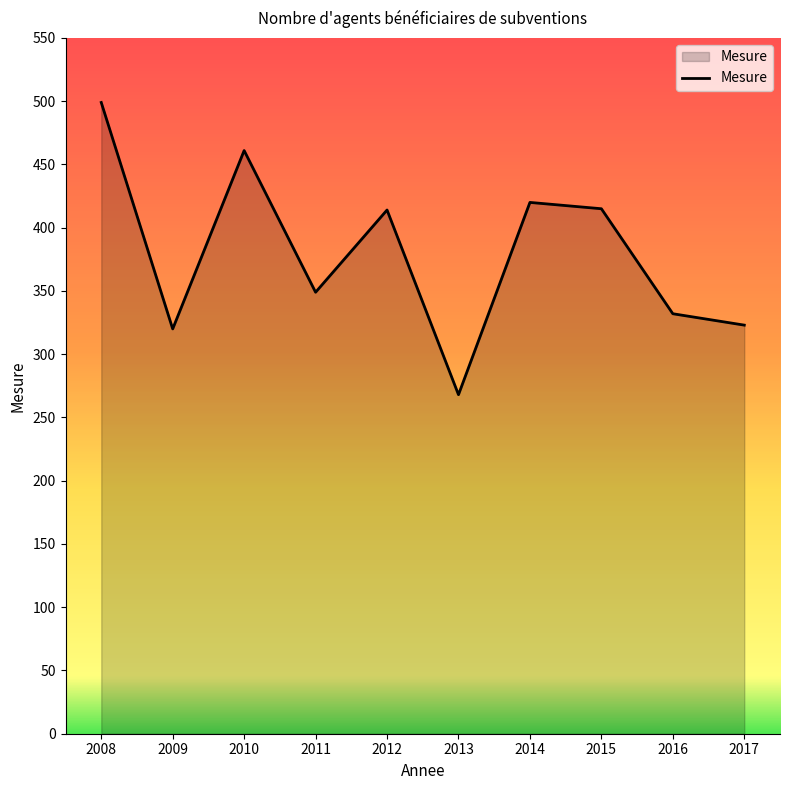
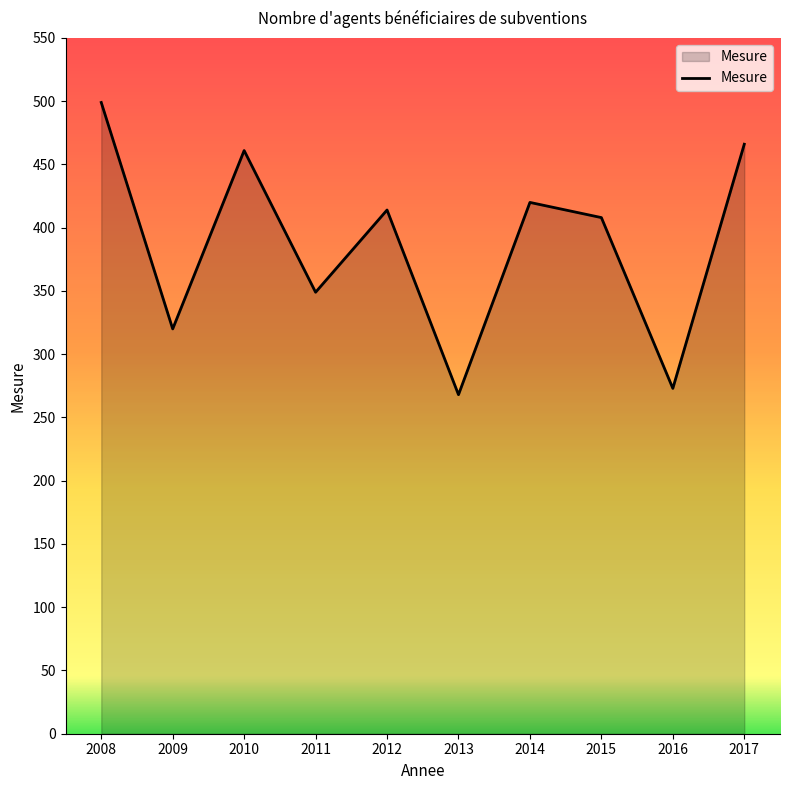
  {
    "2008": 499,
    "2009": 320,
    "2010": 461,
    "2011": 349,
    "2012": 414,
    "2013": 268,
    "2014": 420,
-   "2015": 415,
-   "2016": 332,
-   "2017": 323
+   "2015": 408,
+   "2016": 273,
+   "2017": 466
  }
